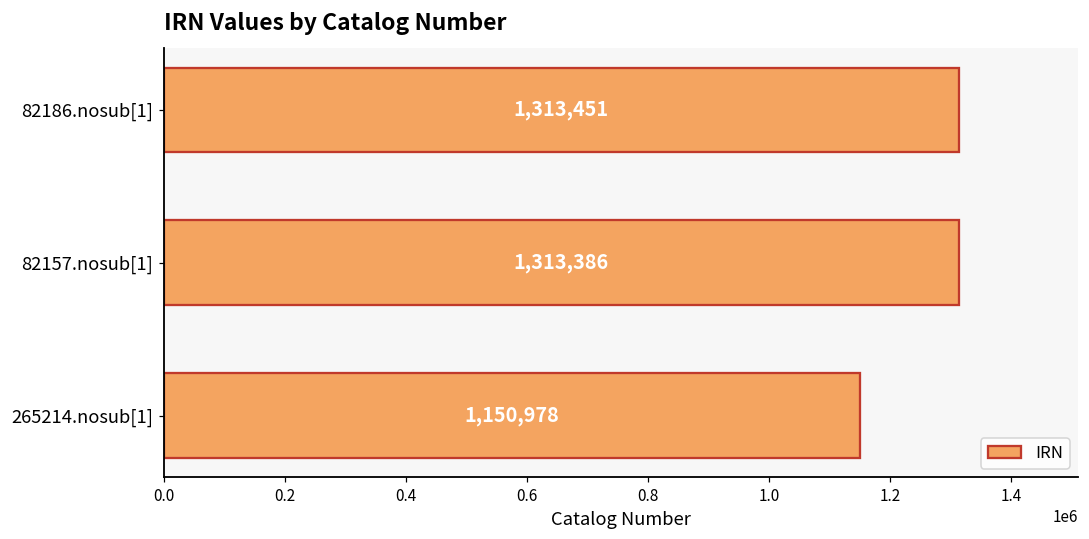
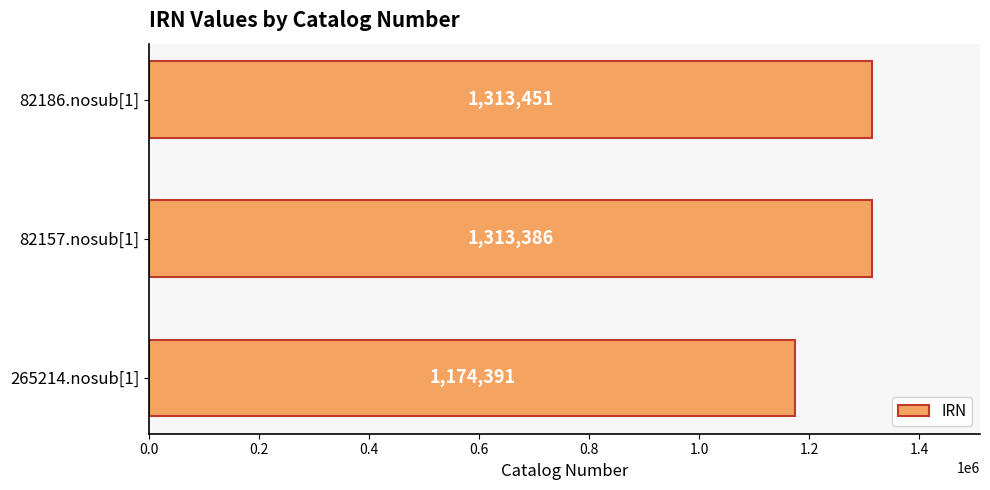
  {
    "82186.nosub[1]": "1,313,451",
    "82157.nosub[1]": "1,313,386",
-   "265214.nosub[1]": "1,150,978"
+   "265214.nosub[1]": "1,174,391"
  }
